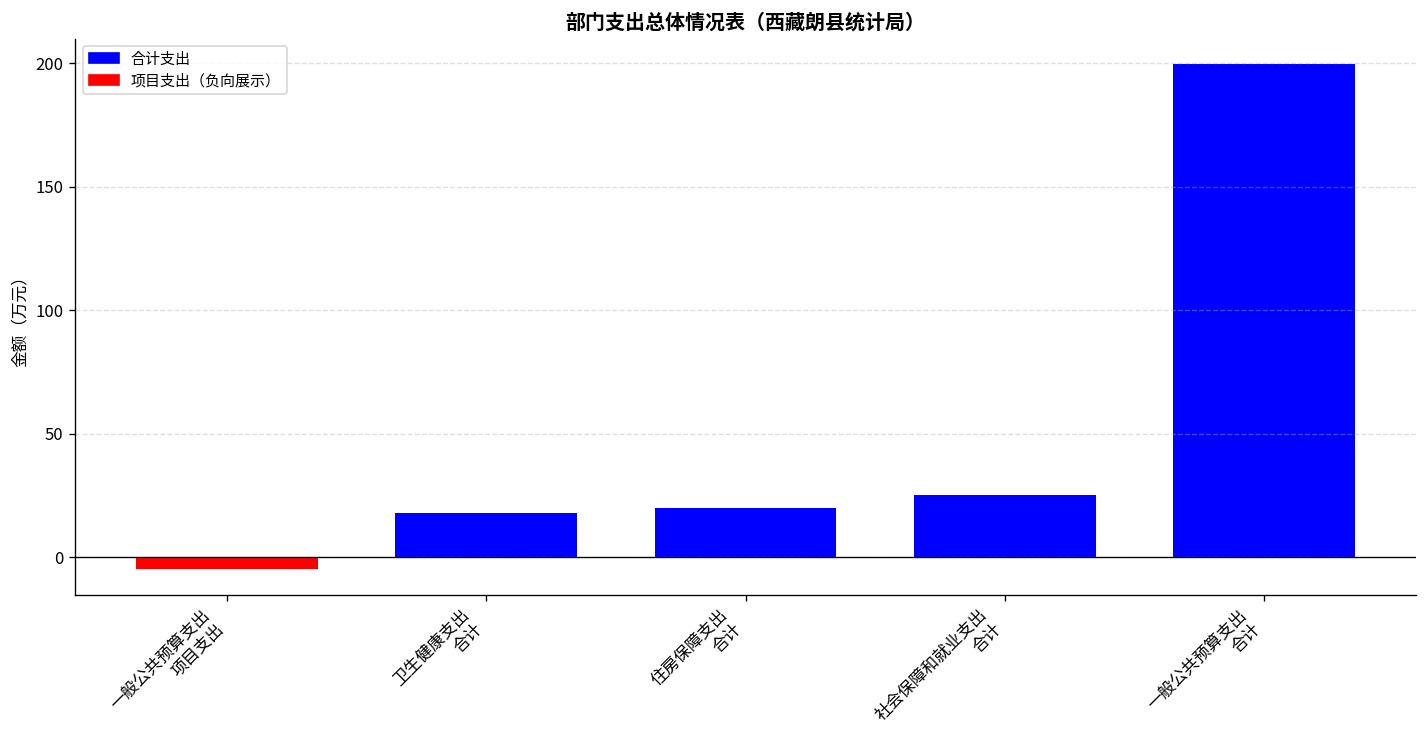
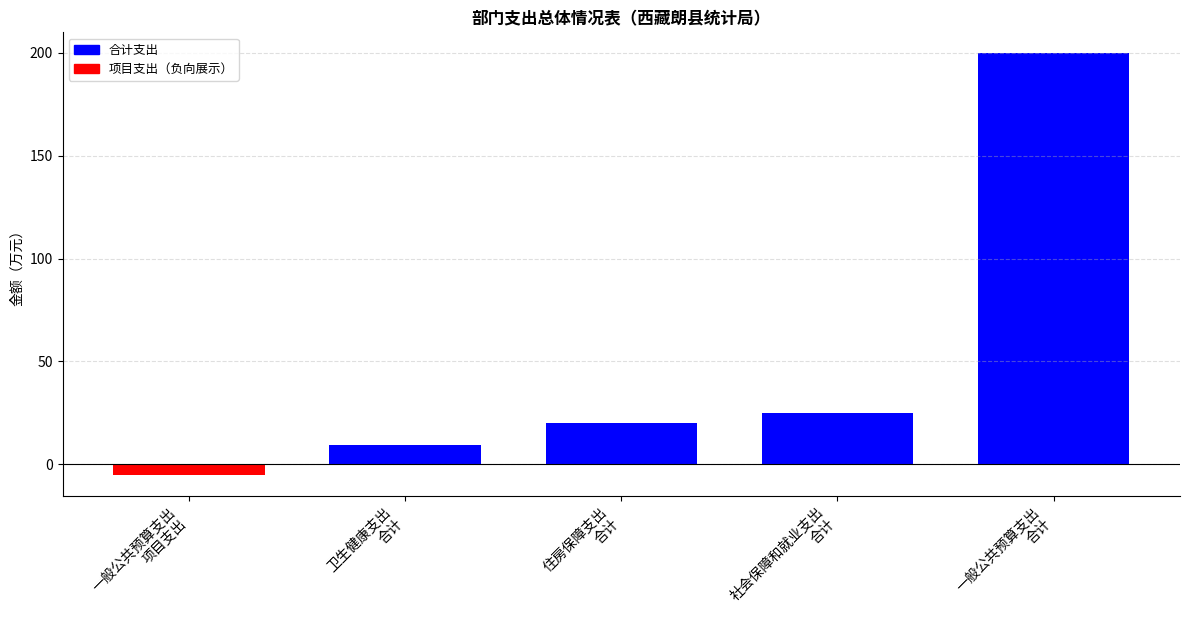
  {
    "一般公共预算支出 项目支出": -5,
-   "卫生健康支出 合计": 18,
+   "卫生健康支出 合计": 9,
    "住房保障支出 合计": 20,
    "社会保障和就业支出 合计": 25,
    "一般公共预算支出 合计": 200
  }
